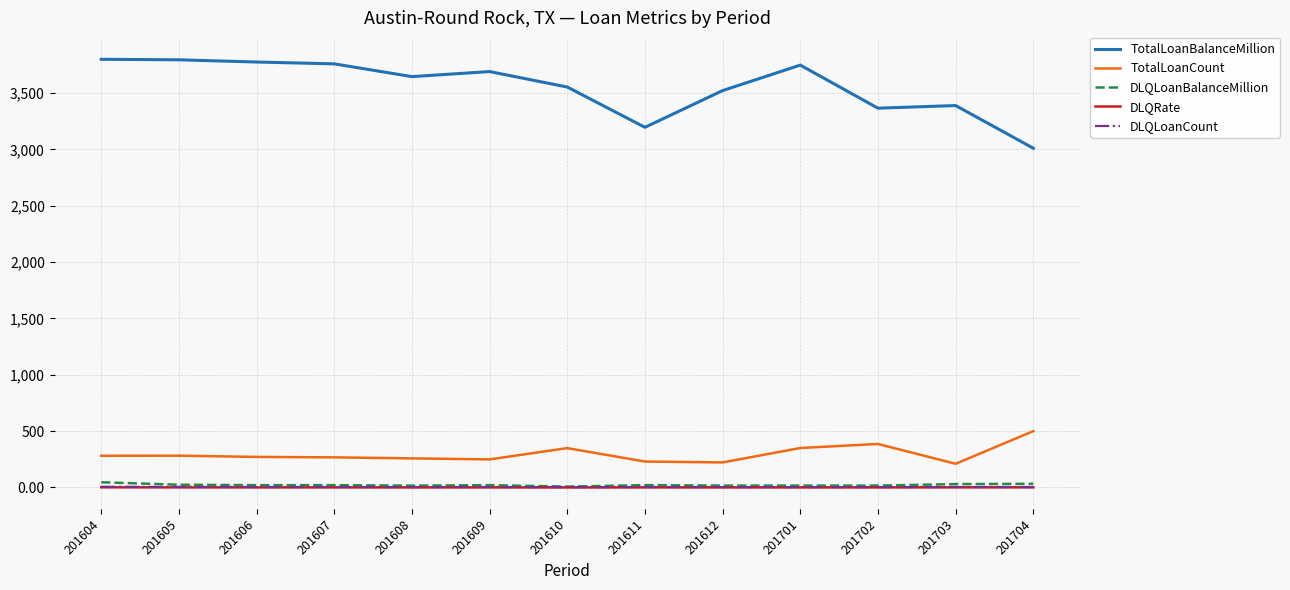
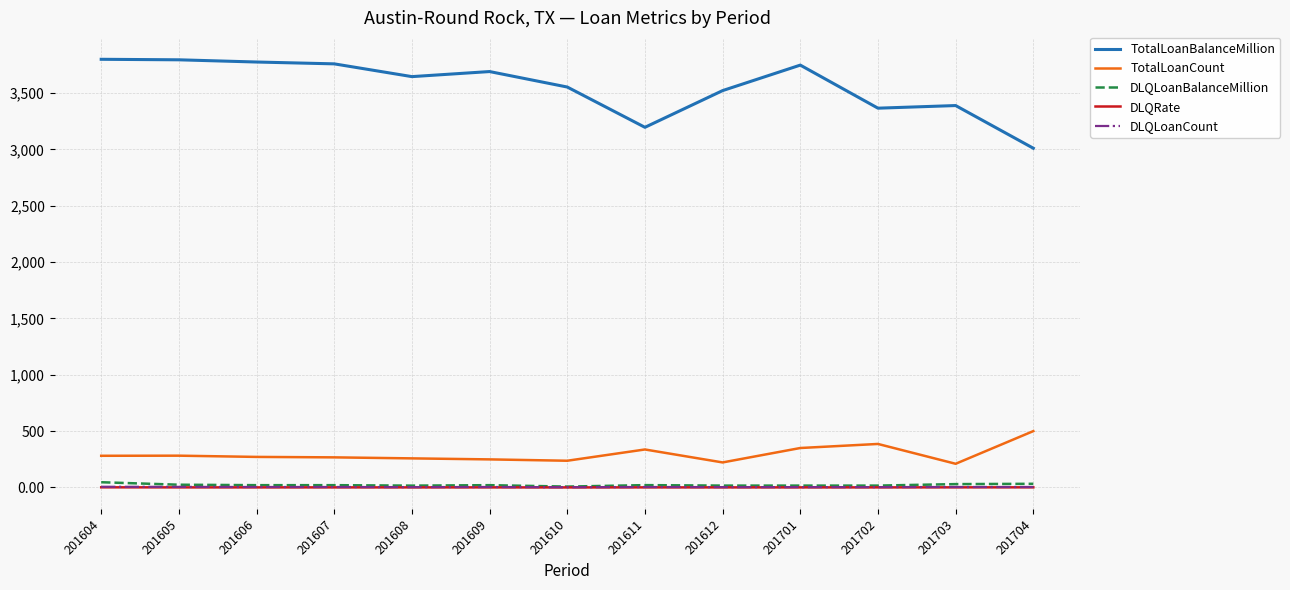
  {
    "TotalLoanBalanceMillion": {
      "201604": "3,800",
      "201605": "3,790",
      "201606": "3,780",
      "201607": "3,760",
      "201608": "3,650",
      "201609": "3,690",
      "201610": "3,550",
      "201611": "3,200",
      "201612": "3,520",
      "201701": "3,750",
      "201702": "3,370",
      "201703": "3,390",
      "201704": "3,010"
    },
    "TotalLoanCount": {
      "201604": "280",
      "201605": "280",
      "201606": "270",
      "201607": "270",
      "201608": "260",
      "201609": "250",
-     "201610": "350",
-     "201611": "230",
+     "201610": "240",
+     "201611": "340",
      "201612": "220",
      "201701": "350",
      "201702": "390",
      "201703": "210",
      "201704": "500"
    },
    "DLQLoanBalanceMillion": {
      "201604": "50",
      "201703": "30",
      "201704": "30"
    },
    "DLQLoanCount": {
      "201605": "0",
      "201703": "0",
      "201704": "0"
    }
  }
